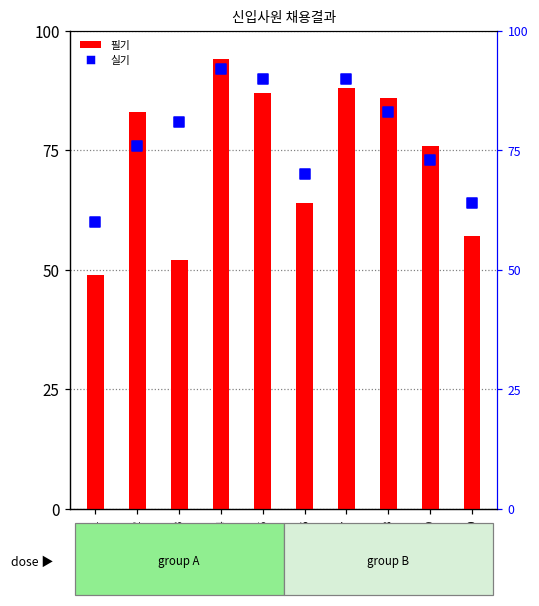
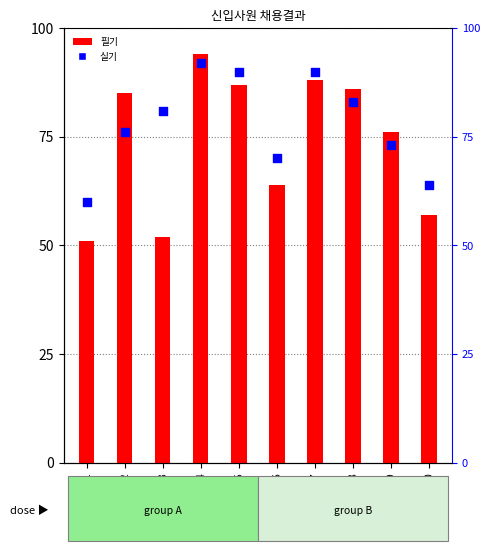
  {
    "필기": {
-     "125001": 49,
-     "125002": 83,
+     "125001": 51,
+     "125002": 85,
      "125003": 52,
      "125004": 94,
      "125005": 87,
      "125006": 64,
      "125007": 88,
      "125008": 86,
      "125009": 76,
      "125010": 57
    }
  }
